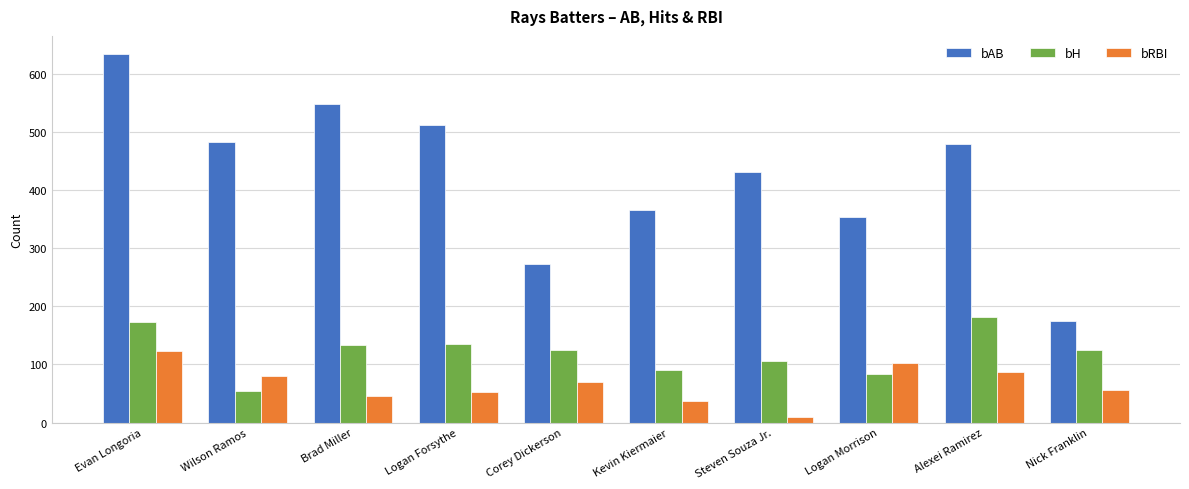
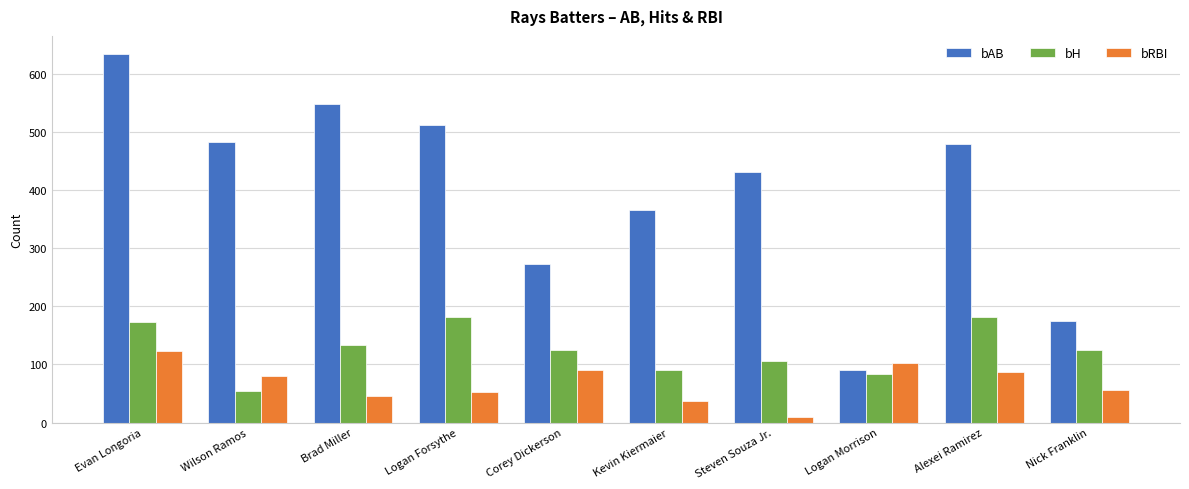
  {
    "bAB": {
      "Evan Longoria": 630,
      "Wilson Ramos": 480,
      "Brad Miller": 550,
      "Logan Forsythe": 510,
      "Corey Dickerson": 270,
      "Kevin Kiermaier": 370,
      "Steven Souza Jr.": 430,
-     "Logan Morrison": 350,
+     "Logan Morrison": 90,
      "Alexei Ramirez": 480,
      "Nick Franklin": 170
    },
    "bH": {
      "Evan Longoria": 170,
      "Wilson Ramos": 60,
      "Brad Miller": 130,
-     "Logan Forsythe": 140,
+     "Logan Forsythe": 180,
      "Corey Dickerson": 130,
      "Kevin Kiermaier": 90,
      "Steven Souza Jr.": 110,
      "Logan Morrison": 80,
      "Alexei Ramirez": 180,
      "Nick Franklin": 130
    },
    "bRBI": {
      "Evan Longoria": 120,
      "Wilson Ramos": 80,
      "Brad Miller": 50,
      "Logan Forsythe": 50,
-     "Corey Dickerson": 70,
+     "Corey Dickerson": 90,
      "Kevin Kiermaier": 40,
      "Steven Souza Jr.": 10,
      "Logan Morrison": 100,
      "Alexei Ramirez": 90,
      "Nick Franklin": 60
    }
  }
